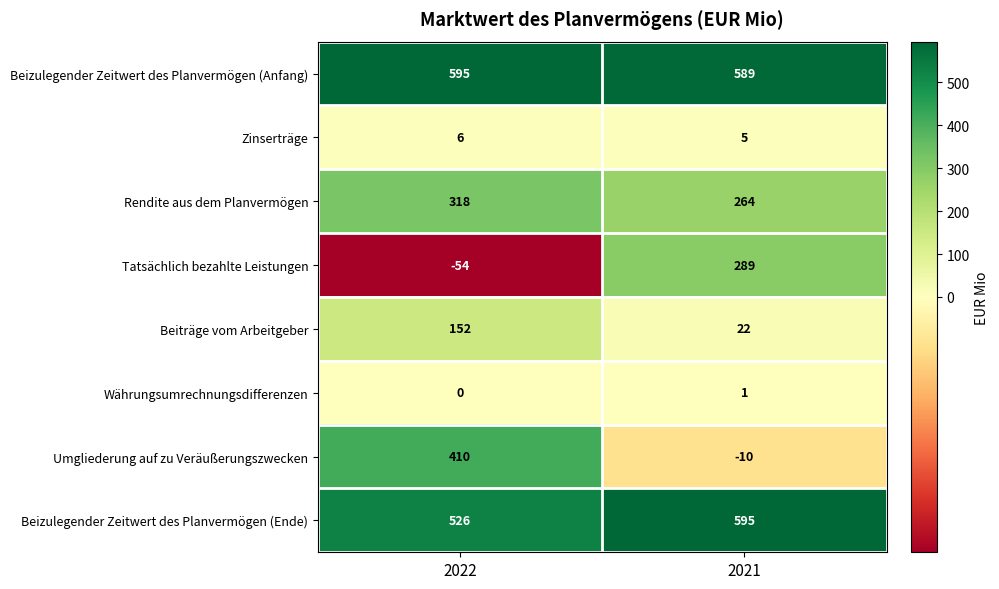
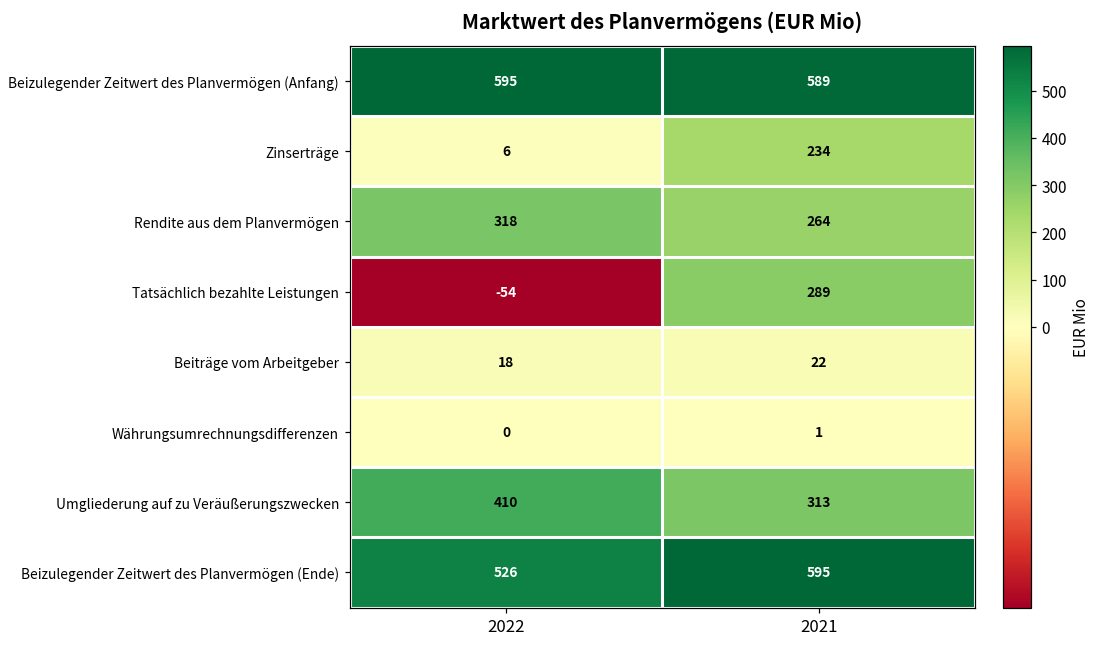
  {
    "Beizulegender Zeitwert des Planvermögen (Anfang)": {
      "2022": 595,
      "2021": 589
    },
    "Zinserträge": {
      "2022": 6,
-     "2021": 5
+     "2021": 234
    },
    "Rendite aus dem Planvermögen": {
      "2022": 318,
      "2021": 264
    },
    "Tatsächlich bezahlte Leistungen": {
      "2022": -54,
      "2021": 289
    },
    "Beiträge vom Arbeitgeber": {
-     "2022": 152,
+     "2022": 18,
      "2021": 22
    },
    "Währungsumrechnungsdifferenzen": {
      "2022": 0,
      "2021": 1
    },
    "Umgliederung auf zu Veräußerungszwecken": {
      "2022": 410,
-     "2021": -10
+     "2021": 313
    },
    "Beizulegender Zeitwert des Planvermögen (Ende)": {
      "2022": 526,
      "2021": 595
    }
  }
